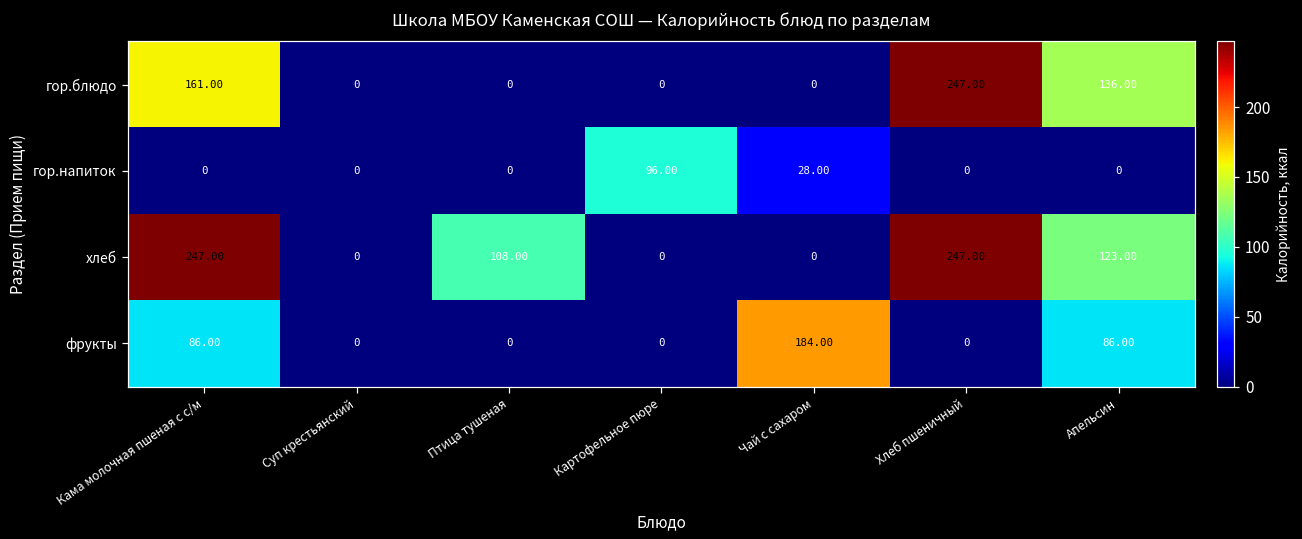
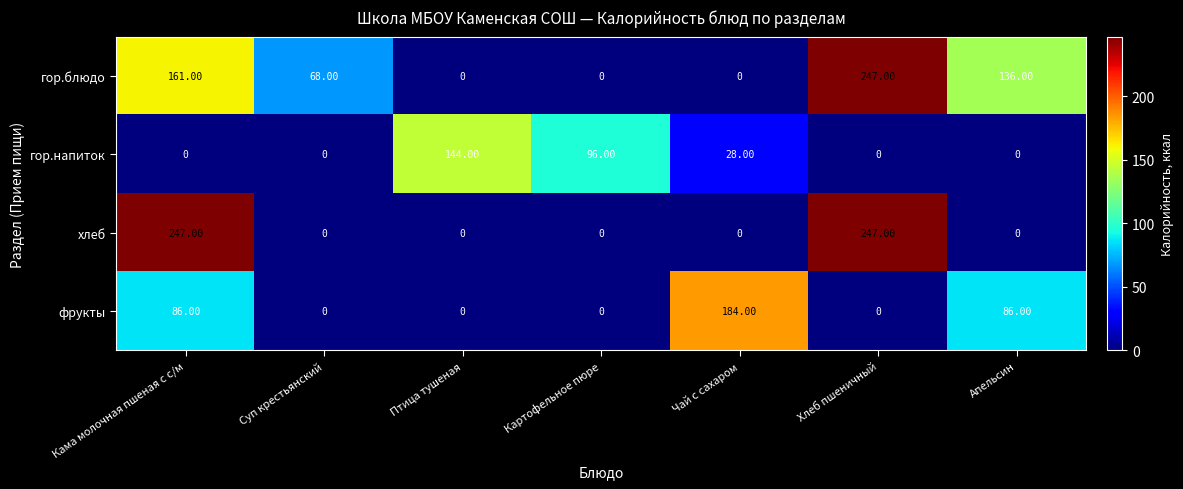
  {
    "гор.блюдо": {
      "Кама молочная пшеная с с/м": 161.00,
-     "Суп крестьянский": 0,
+     "Суп крестьянский": 68.00,
      "Птица тушеная": 0,
      "Картофельное пюре": 0,
      "Чай с сахаром": 0,
      "Хлеб пшеничный": 247.00,
      "Апельсин": 136.00
    },
    "гор.напиток": {
      "Кама молочная пшеная с с/м": 0,
      "Суп крестьянский": 0,
-     "Птица тушеная": 0,
+     "Птица тушеная": 144.00,
      "Картофельное пюре": 96.00,
      "Чай с сахаром": 28.00,
      "Хлеб пшеничный": 0,
      "Апельсин": 0
    },
    "хлеб": {
      "Кама молочная пшеная с с/м": 247.00,
      "Суп крестьянский": 0,
-     "Птица тушеная": 108.00,
+     "Птица тушеная": 0,
      "Картофельное пюре": 0,
      "Чай с сахаром": 0,
      "Хлеб пшеничный": 247.00,
-     "Апельсин": 123.00
+     "Апельсин": 0
    },
    "фрукты": {
      "Кама молочная пшеная с с/м": 86.00,
      "Суп крестьянский": 0,
      "Птица тушеная": 0,
      "Картофельное пюре": 0,
      "Чай с сахаром": 184.00,
      "Хлеб пшеничный": 0,
      "Апельсин": 86.00
    }
  }
